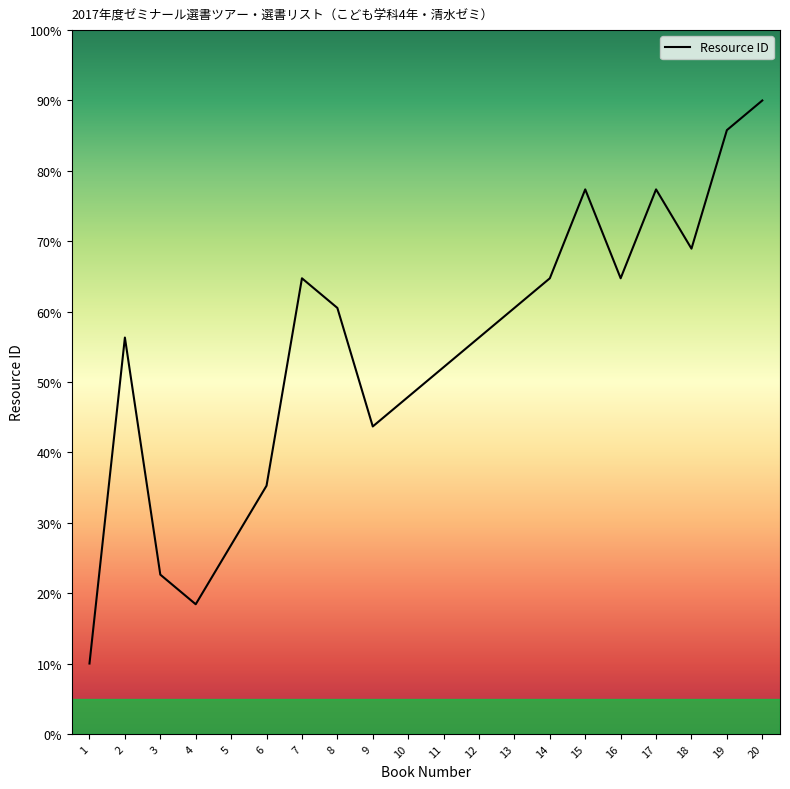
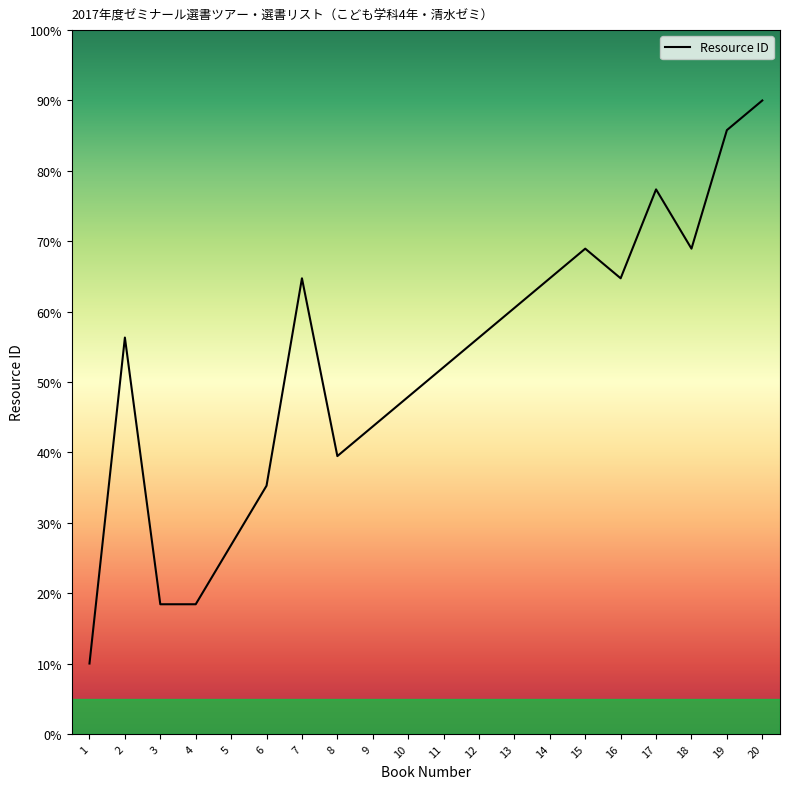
  {
    "1": "10%",
    "2": "56%",
-   "3": "23%",
+   "3": "18%",
    "4": "18%",
    "5": "27%",
    "6": "35%",
    "7": "65%",
-   "8": "61%",
+   "8": "39%",
    "9": "44%",
    "10": "48%",
    "11": "52%",
    "12": "56%",
    "13": "61%",
    "14": "65%",
-   "15": "77%",
+   "15": "69%",
    "16": "65%",
    "17": "77%",
    "18": "69%",
    "19": "86%",
    "20": "90%"
  }
